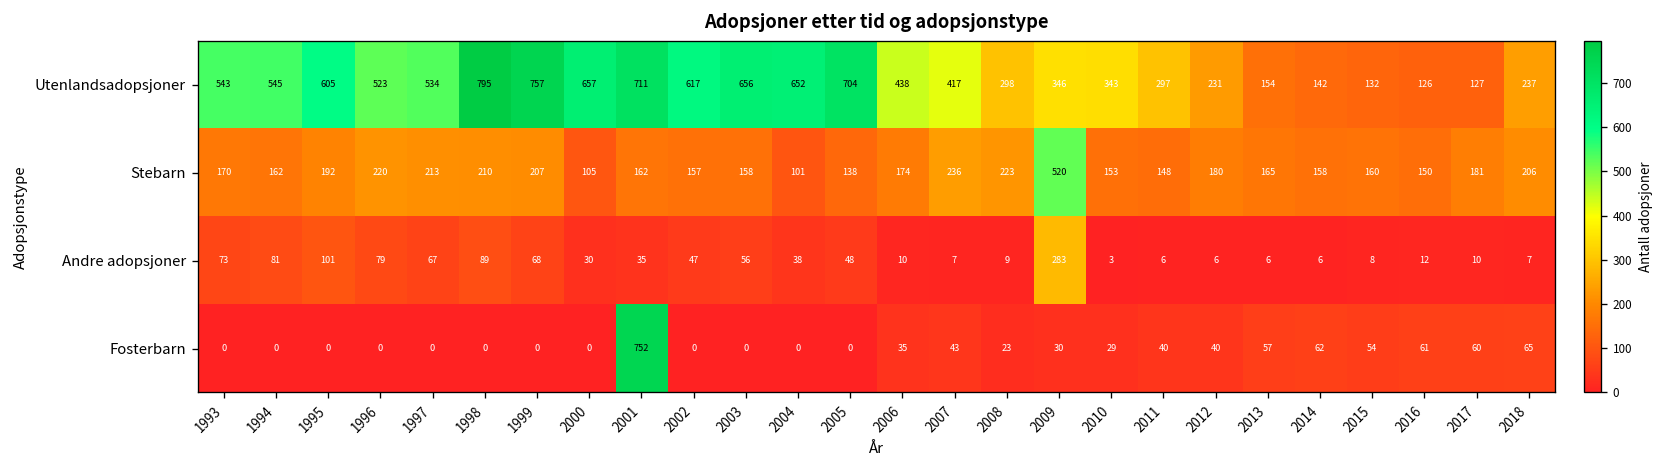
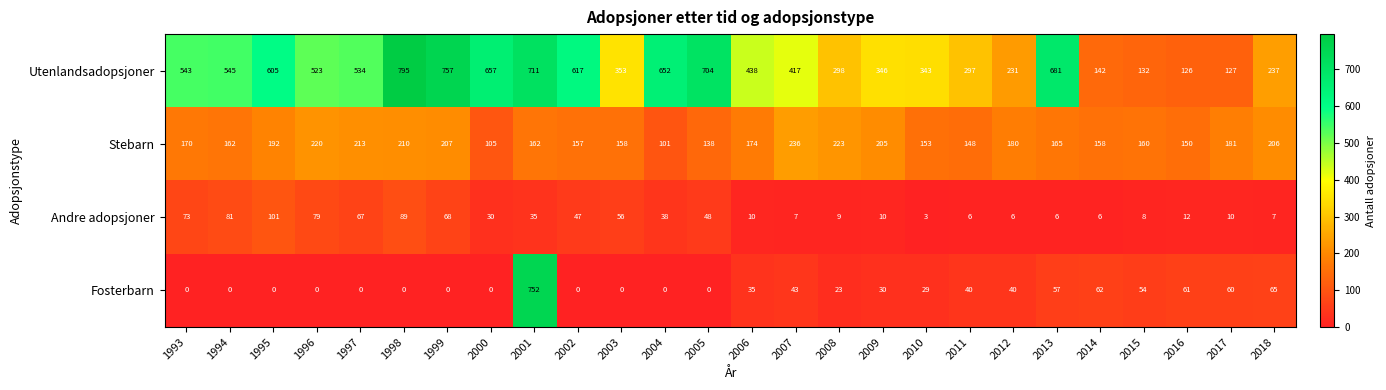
  {
    "Utenlandsadopsjoner": {
      "1993": 543,
      "1994": 545,
      "1995": 605,
      "1996": 523,
      "1997": 534,
      "1998": 795,
      "1999": 757,
      "2000": 657,
      "2001": 711,
      "2002": 617,
-     "2003": 656,
+     "2003": 353,
      "2004": 652,
      "2005": 704,
      "2006": 438,
      "2007": 417,
      "2008": 298,
      "2009": 346,
      "2010": 343,
      "2011": 297,
      "2012": 231,
-     "2013": 154,
+     "2013": 681,
      "2014": 142,
      "2015": 132,
      "2016": 126,
      "2017": 127,
      "2018": 237
    },
    "Stebarn": {
      "1993": 170,
      "1994": 162,
      "1995": 192,
      "1996": 220,
      "1997": 213,
      "1998": 210,
      "1999": 207,
      "2000": 105,
      "2001": 162,
      "2002": 157,
      "2003": 158,
      "2004": 101,
      "2005": 138,
      "2006": 174,
      "2007": 236,
      "2008": 223,
-     "2009": 520,
+     "2009": 205,
      "2010": 153,
      "2011": 148,
      "2012": 180,
      "2013": 165,
      "2014": 158,
      "2015": 160,
      "2016": 150,
      "2017": 181,
      "2018": 206
    },
    "Andre adopsjoner": {
      "1993": 73,
      "1994": 81,
      "1995": 101,
      "1996": 79,
      "1997": 67,
      "1998": 89,
      "1999": 68,
      "2000": 30,
      "2001": 35,
      "2002": 47,
      "2003": 56,
      "2004": 38,
      "2005": 48,
      "2006": 10,
      "2007": 7,
      "2008": 9,
-     "2009": 283,
+     "2009": 10,
      "2010": 3,
      "2011": 6,
      "2012": 6,
      "2013": 6,
      "2014": 6,
      "2015": 8,
      "2016": 12,
      "2017": 10,
      "2018": 7
    },
    "Fosterbarn": {
      "1993": 0,
      "1994": 0,
      "1995": 0,
      "1996": 0,
      "1997": 0,
      "1998": 0,
      "1999": 0,
      "2000": 0,
      "2001": 752,
      "2002": 0,
      "2003": 0,
      "2004": 0,
      "2005": 0,
      "2006": 35,
      "2007": 43,
      "2008": 23,
      "2009": 30,
      "2010": 29,
      "2011": 40,
      "2012": 40,
      "2013": 57,
      "2014": 62,
      "2015": 54,
      "2016": 61,
      "2017": 60,
      "2018": 65
    }
  }
